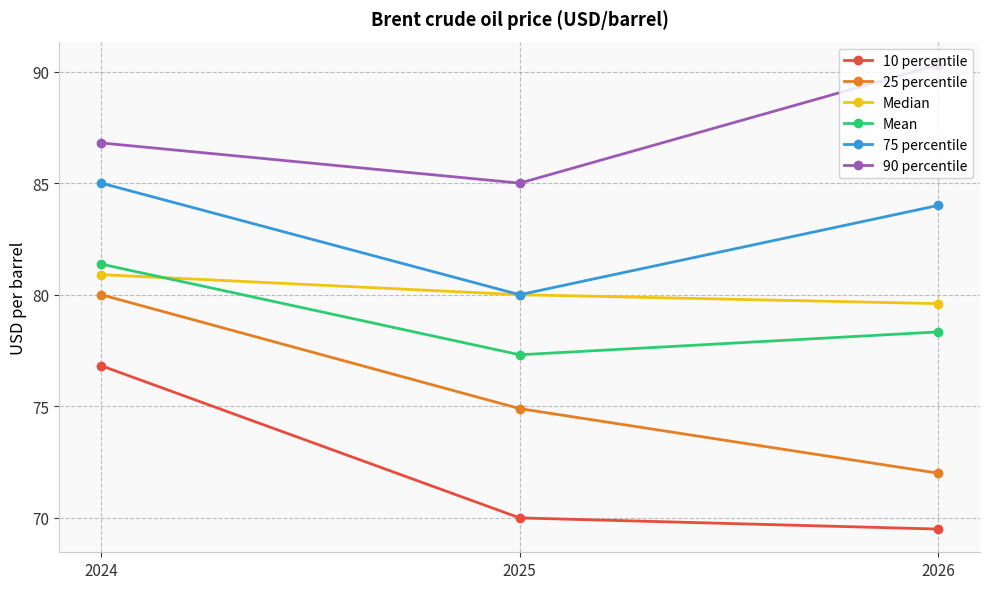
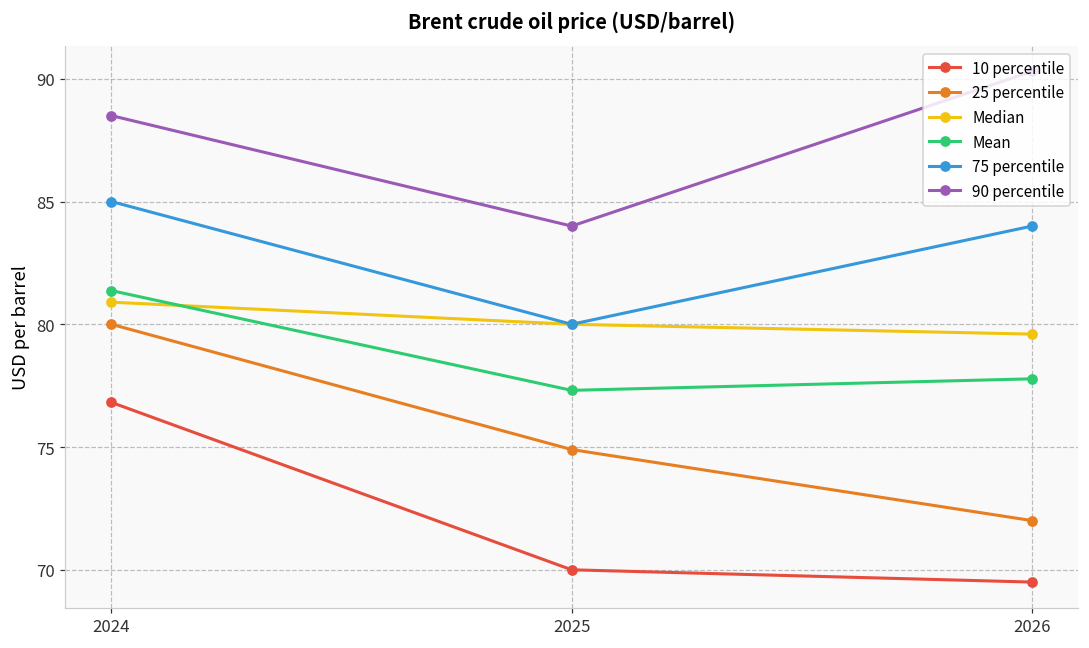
  {
    "Median": {
      "2024": 80.9,
      "2026": 79.6
    },
    "Mean": {
      "2024": 81.4,
      "2025": 77.3,
-     "2026": 78.3
+     "2026": 77.8
    },
    "75 percentile": {
      "2024": 85.0,
      "2026": 84.0
    },
    "90 percentile": {
-     "2024": 86.8,
-     "2025": 85
+     "2024": 88.5,
+     "2025": 84
    }
  }
